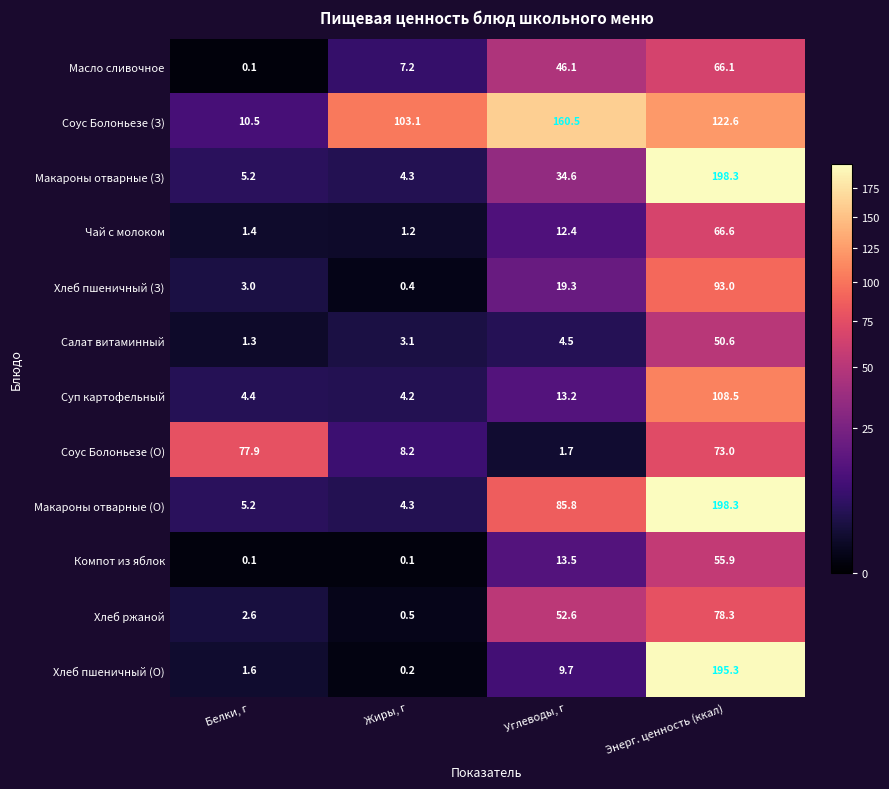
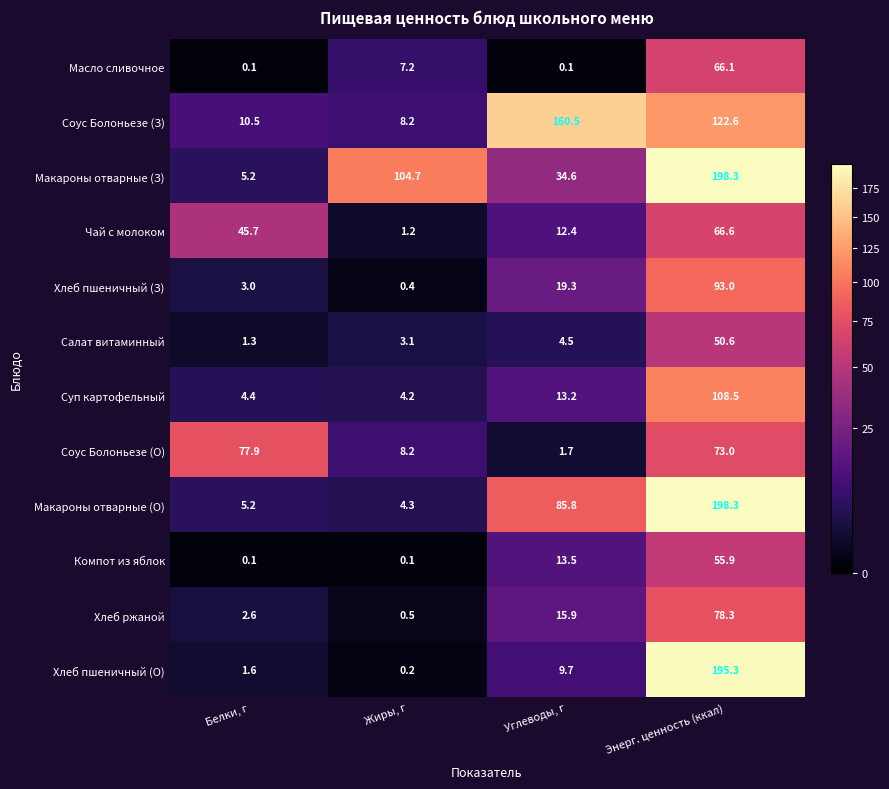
  {
    "Масло сливочное": {
      "Белки, г": 0.1,
      "Жиры, г": 7.2,
-     "Углеводы, г": 46.1,
+     "Углеводы, г": 0.1,
      "Энерг. ценность (ккал)": 66.1
    },
    "Соус Болоньезе (З)": {
      "Белки, г": 10.5,
-     "Жиры, г": 103.1,
+     "Жиры, г": 8.2,
      "Углеводы, г": 160.5,
      "Энерг. ценность (ккал)": 122.6
    },
    "Макароны отварные (З)": {
      "Белки, г": 5.2,
-     "Жиры, г": 4.3,
+     "Жиры, г": 104.7,
      "Углеводы, г": 34.6,
      "Энерг. ценность (ккал)": 198.3
    },
    "Чай с молоком": {
-     "Белки, г": 1.4,
+     "Белки, г": 45.7,
      "Жиры, г": 1.2,
      "Углеводы, г": 12.4,
      "Энерг. ценность (ккал)": 66.6
    },
    "Хлеб пшеничный (З)": {
      "Белки, г": 3.0,
      "Жиры, г": 0.4,
      "Углеводы, г": 19.3,
      "Энерг. ценность (ккал)": 93.0
    },
    "Салат витаминный": {
      "Белки, г": 1.3,
      "Жиры, г": 3.1,
      "Углеводы, г": 4.5,
      "Энерг. ценность (ккал)": 50.6
    },
    "Суп картофельный": {
      "Белки, г": 4.4,
      "Жиры, г": 4.2,
      "Углеводы, г": 13.2,
      "Энерг. ценность (ккал)": 108.5
    },
    "Соус Болоньезе (О)": {
      "Белки, г": 77.9,
      "Жиры, г": 8.2,
      "Углеводы, г": 1.7,
      "Энерг. ценность (ккал)": 73.0
    },
    "Макароны отварные (О)": {
      "Белки, г": 5.2,
      "Жиры, г": 4.3,
      "Углеводы, г": 85.8,
      "Энерг. ценность (ккал)": 198.3
    },
    "Компот из яблок": {
      "Белки, г": 0.1,
      "Жиры, г": 0.1,
      "Углеводы, г": 13.5,
      "Энерг. ценность (ккал)": 55.9
    },
    "Хлеб ржаной": {
      "Белки, г": 2.6,
      "Жиры, г": 0.5,
-     "Углеводы, г": 52.6,
+     "Углеводы, г": 15.9,
      "Энерг. ценность (ккал)": 78.3
    },
    "Хлеб пшеничный (О)": {
      "Белки, г": 1.6,
      "Жиры, г": 0.2,
      "Углеводы, г": 9.7,
      "Энерг. ценность (ккал)": 195.3
    }
  }
